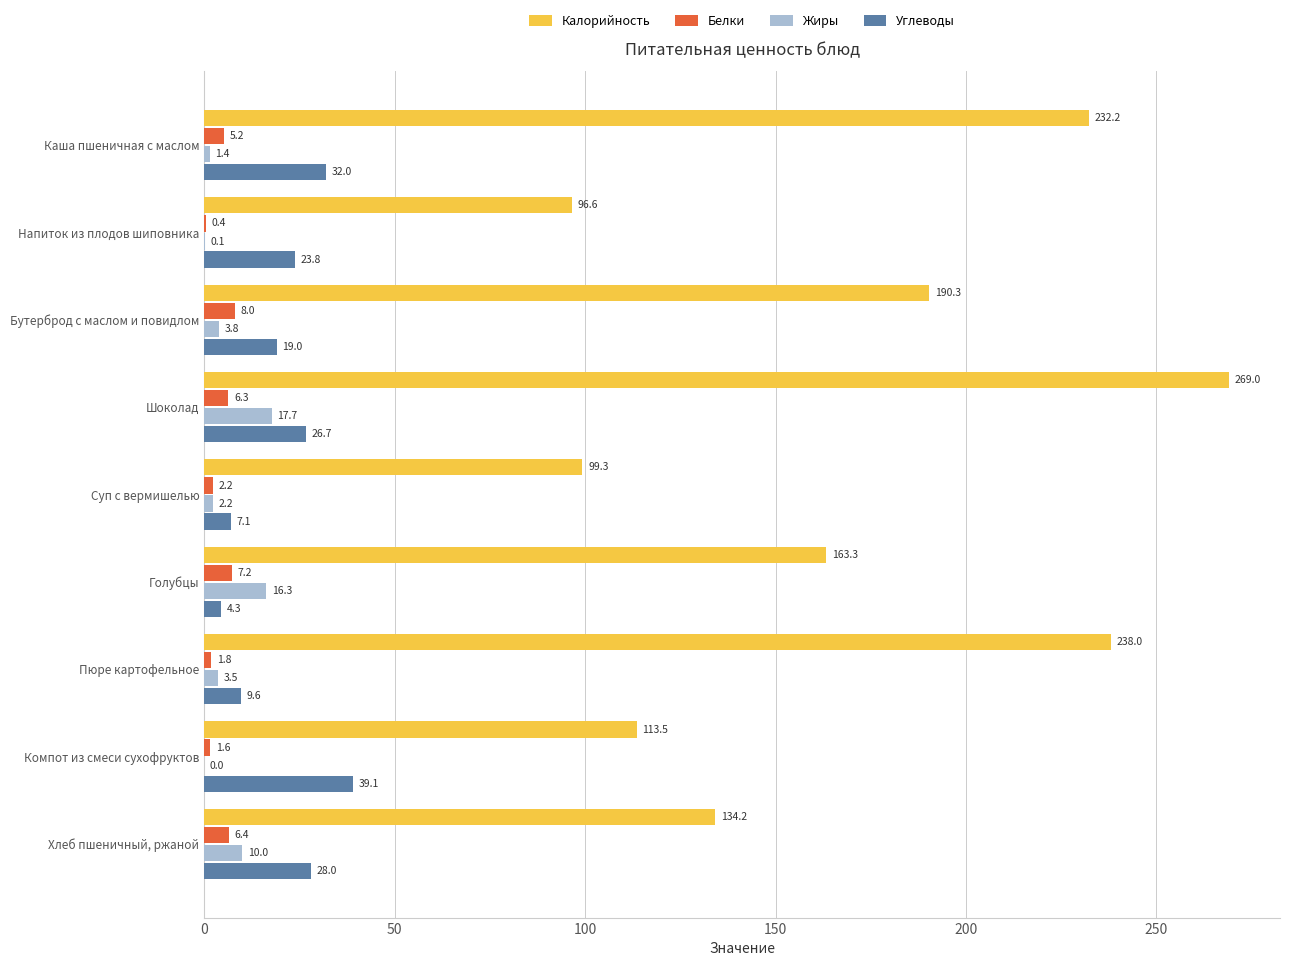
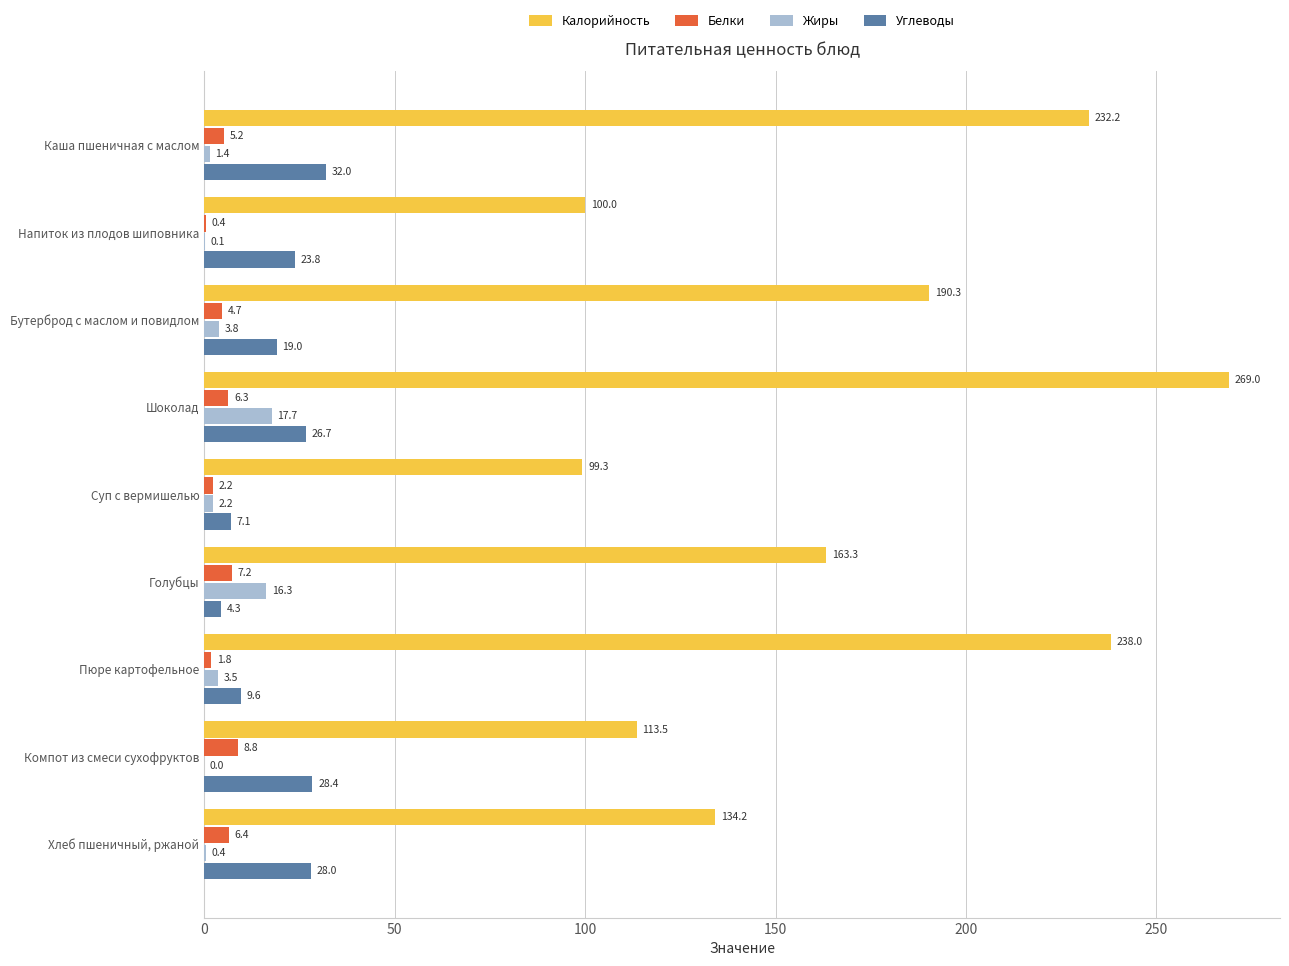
  {
    "Калорийность": {
      "Каша пшеничная с маслом": 232.2,
-     "Напиток из плодов шиповника": 96.6,
+     "Напиток из плодов шиповника": 100.0,
      "Бутерброд с маслом и повидлом": 190.3,
      "Шоколад": 269.0,
      "Суп с вермишелью": 99.3,
      "Голубцы": 163.3,
      "Пюре картофельное": 238.0,
      "Компот из смеси сухофруктов": 113.5,
      "Хлеб пшеничный, ржаной": 134.2
    },
    "Белки": {
      "Каша пшеничная с маслом": 5.2,
      "Напиток из плодов шиповника": 0.4,
-     "Бутерброд с маслом и повидлом": 8.0,
+     "Бутерброд с маслом и повидлом": 4.7,
      "Шоколад": 6.3,
      "Суп с вермишелью": 2.2,
      "Голубцы": 7.2,
      "Пюре картофельное": 1.8,
-     "Компот из смеси сухофруктов": 1.6,
+     "Компот из смеси сухофруктов": 8.8,
      "Хлеб пшеничный, ржаной": 6.4
    },
    "Жиры": {
      "Каша пшеничная с маслом": 1.4,
      "Напиток из плодов шиповника": 0.1,
      "Бутерброд с маслом и повидлом": 3.8,
      "Шоколад": 17.7,
      "Суп с вермишелью": 2.2,
      "Голубцы": 16.3,
      "Пюре картофельное": 3.5,
      "Компот из смеси сухофруктов": 0.0,
-     "Хлеб пшеничный, ржаной": 10.0
+     "Хлеб пшеничный, ржаной": 0.4
    },
    "Углеводы": {
      "Каша пшеничная с маслом": 32.0,
      "Напиток из плодов шиповника": 23.8,
      "Бутерброд с маслом и повидлом": 19.0,
      "Шоколад": 26.7,
      "Суп с вермишелью": 7.1,
      "Голубцы": 4.3,
      "Пюре картофельное": 9.6,
-     "Компот из смеси сухофруктов": 39.1,
+     "Компот из смеси сухофруктов": 28.4,
      "Хлеб пшеничный, ржаной": 28.0
    }
  }
